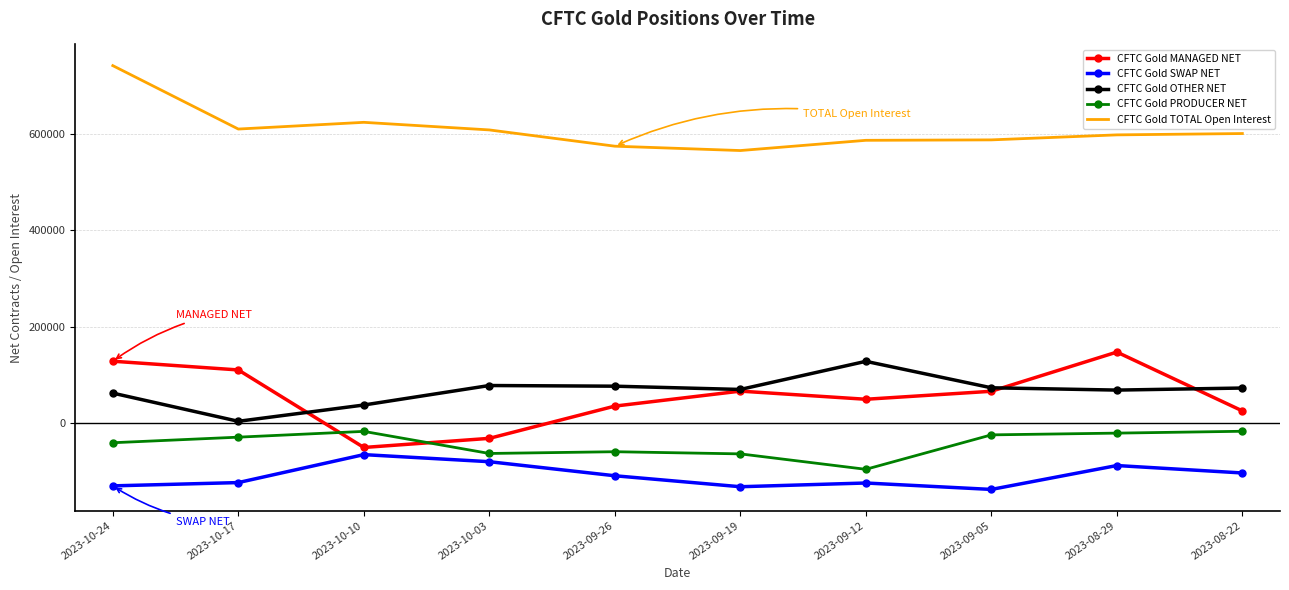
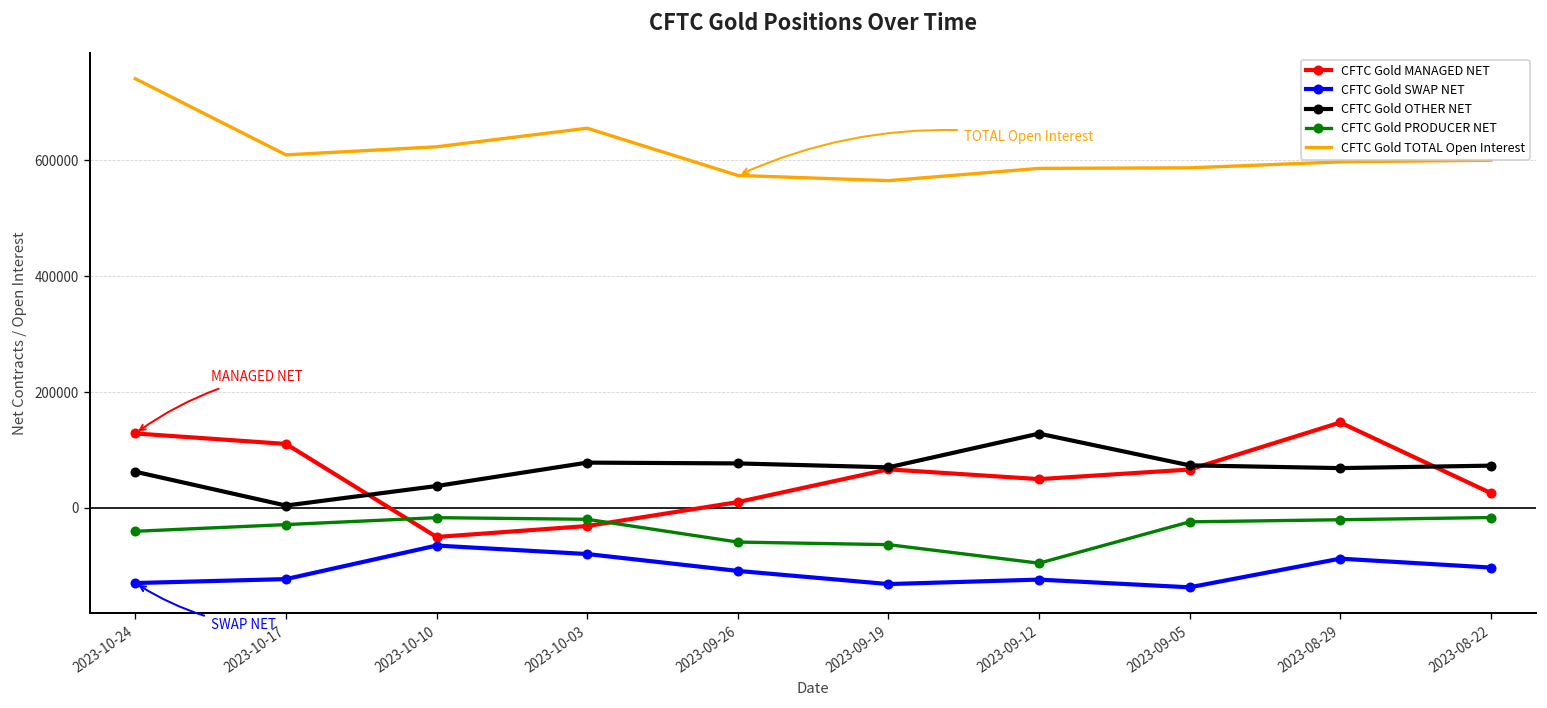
  {
    "CFTC Gold MANAGED NET": {
      "2023-10-24": 130000,
      "2023-10-17": 110000,
      "2023-10-10": -50000,
      "2023-10-03": -30000,
-     "2023-09-26": 40000,
+     "2023-09-26": 10000,
      "2023-09-12": 50000,
      "2023-09-05": 70000,
      "2023-08-29": 150000,
      "2023-08-22": 30000
    },
    "CFTC Gold SWAP NET": {
      "2023-10-24": -130000,
      "2023-10-17": -120000,
      "2023-10-10": -60000,
      "2023-10-03": -80000,
      "2023-09-26": -110000,
      "2023-09-19": -130000,
      "2023-09-12": -120000,
      "2023-09-05": -140000,
      "2023-08-29": -90000,
      "2023-08-22": -100000
    },
    "CFTC Gold OTHER NET": {
      "2023-10-24": 60000,
      "2023-10-17": 0,
      "2023-10-10": 40000,
      "2023-10-03": 80000,
      "2023-09-26": 80000,
      "2023-09-12": 130000,
      "2023-09-05": 70000,
      "2023-08-29": 70000,
      "2023-08-22": 70000
    },
    "CFTC Gold PRODUCER NET": {
      "2023-10-24": -40000,
      "2023-10-17": -30000,
      "2023-10-10": -20000,
-     "2023-10-03": -60000,
+     "2023-10-03": -20000,
      "2023-09-26": -60000,
      "2023-09-19": -60000,
      "2023-09-12": -100000,
      "2023-09-05": -20000,
      "2023-08-29": -20000,
      "2023-08-22": -20000
    },
    "CFTC Gold TOTAL Open Interest": {
      "2023-10-24": 740000,
      "2023-10-17": 610000,
      "2023-10-10": 620000,
-     "2023-10-03": 610000,
+     "2023-10-03": 660000,
      "2023-09-26": 570000,
      "2023-09-19": 560000,
      "2023-09-12": 590000,
      "2023-09-05": 590000,
      "2023-08-29": 600000,
      "2023-08-22": 600000
    }
  }
